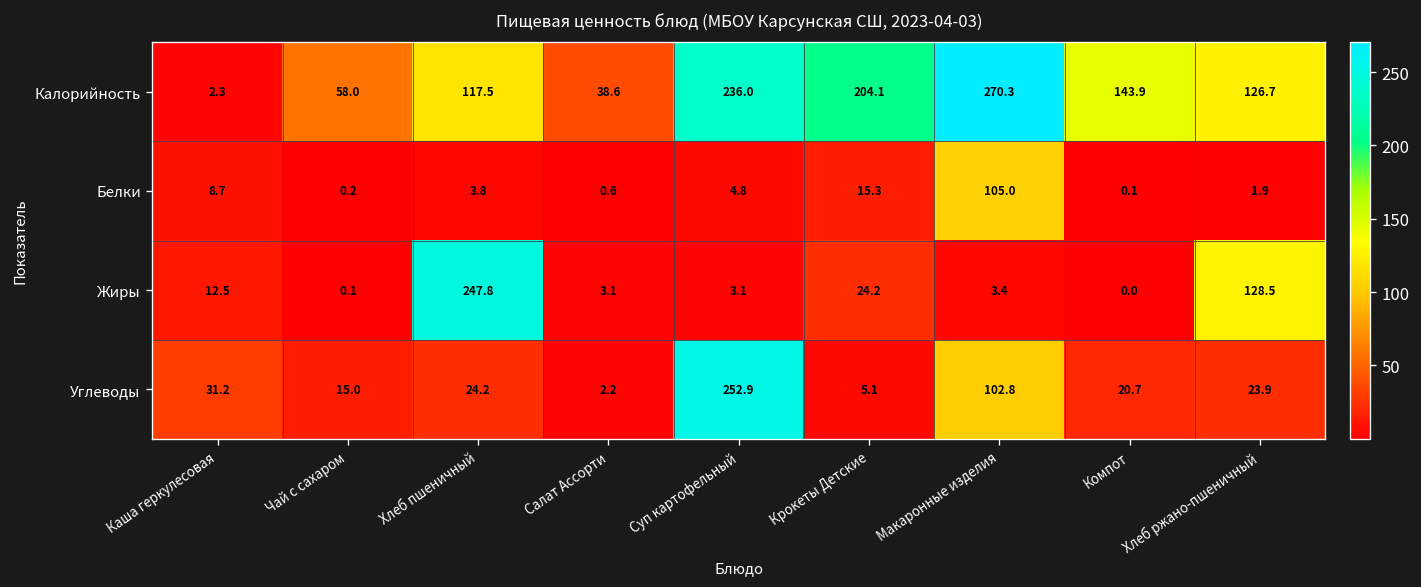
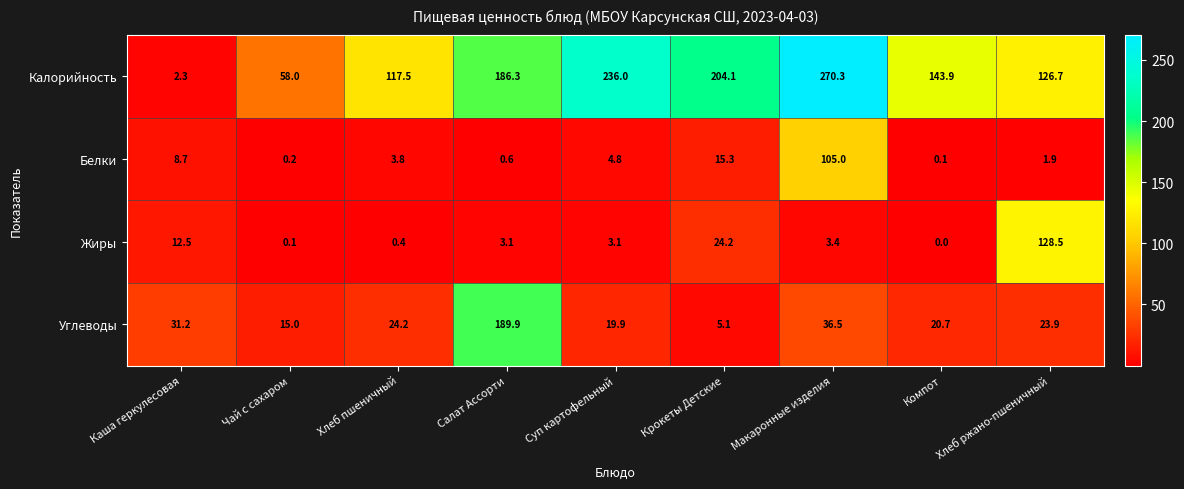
  {
    "Калорийность": {
      "Каша геркулесовая": 2.3,
      "Чай с сахаром": 58.0,
      "Хлеб пшеничный": 117.5,
-     "Салат Ассорти": 38.6,
+     "Салат Ассорти": 186.3,
      "Суп картофельный": 236.0,
      "Крокеты Детские": 204.1,
      "Макаронные изделия": 270.3,
      "Компот": 143.9,
      "Хлеб ржано-пшеничный": 126.7
    },
    "Белки": {
      "Каша геркулесовая": 8.7,
      "Чай с сахаром": 0.2,
      "Хлеб пшеничный": 3.8,
      "Салат Ассорти": 0.6,
      "Суп картофельный": 4.8,
      "Крокеты Детские": 15.3,
      "Макаронные изделия": 105.0,
      "Компот": 0.1,
      "Хлеб ржано-пшеничный": 1.9
    },
    "Жиры": {
      "Каша геркулесовая": 12.5,
      "Чай с сахаром": 0.1,
-     "Хлеб пшеничный": 247.8,
+     "Хлеб пшеничный": 0.4,
      "Салат Ассорти": 3.1,
      "Суп картофельный": 3.1,
      "Крокеты Детские": 24.2,
      "Макаронные изделия": 3.4,
      "Компот": 0.0,
      "Хлеб ржано-пшеничный": 128.5
    },
    "Углеводы": {
      "Каша геркулесовая": 31.2,
      "Чай с сахаром": 15.0,
      "Хлеб пшеничный": 24.2,
-     "Салат Ассорти": 2.2,
-     "Суп картофельный": 252.9,
+     "Салат Ассорти": 189.9,
+     "Суп картофельный": 19.9,
      "Крокеты Детские": 5.1,
-     "Макаронные изделия": 102.8,
+     "Макаронные изделия": 36.5,
      "Компот": 20.7,
      "Хлеб ржано-пшеничный": 23.9
    }
  }
